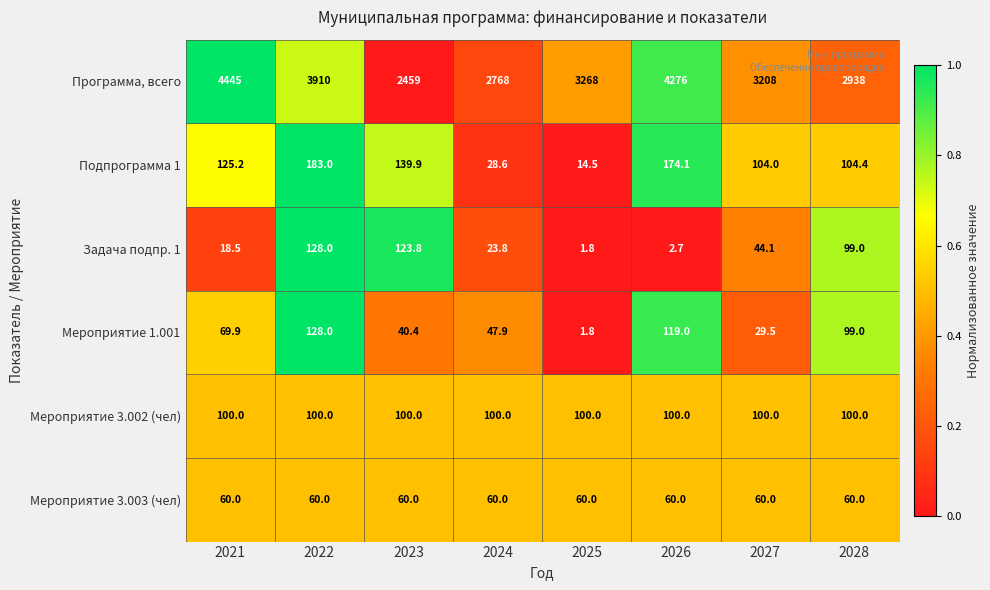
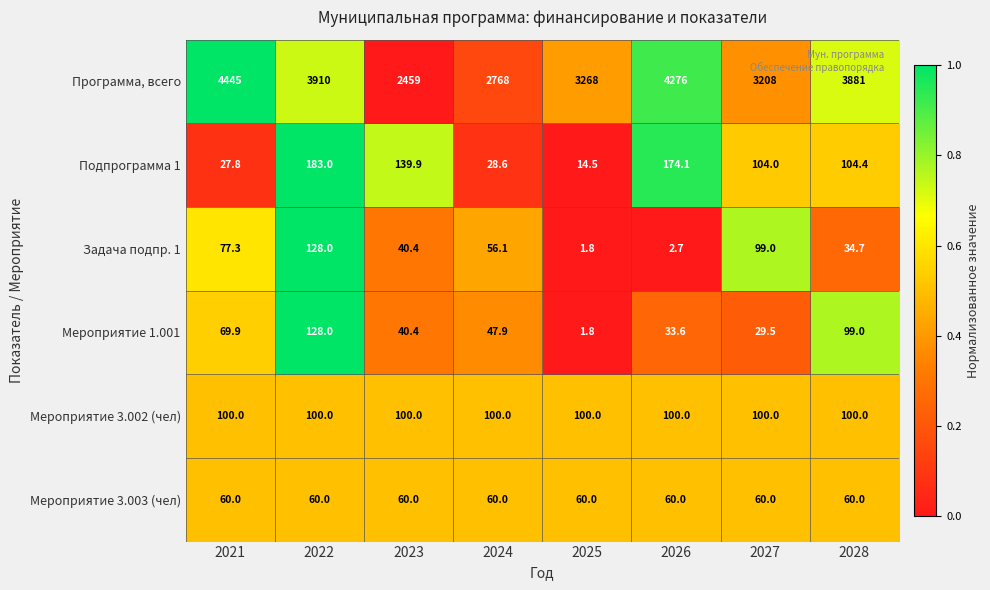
  {
    "Программа, всего": {
      "2021": 4445,
      "2022": 3910,
      "2023": 2459,
      "2024": 2768,
      "2025": 3268,
      "2026": 4276,
      "2027": 3208,
-     "2028": 2938
+     "2028": 3881
    },
    "Подпрограмма 1": {
-     "2021": 125.2,
+     "2021": 27.8,
      "2022": 183.0,
      "2023": 139.9,
      "2024": 28.6,
      "2025": 14.5,
      "2026": 174.1,
      "2027": 104.0,
      "2028": 104.4
    },
    "Задача подпр. 1": {
-     "2021": 18.5,
+     "2021": 77.3,
      "2022": 128.0,
-     "2023": 123.8,
-     "2024": 23.8,
+     "2023": 40.4,
+     "2024": 56.1,
      "2025": 1.8,
      "2026": 2.7,
-     "2027": 44.1,
-     "2028": 99.0
+     "2027": 99.0,
+     "2028": 34.7
    },
    "Мероприятие 1.001": {
      "2021": 69.9,
      "2022": 128.0,
      "2023": 40.4,
      "2024": 47.9,
      "2025": 1.8,
-     "2026": 119.0,
+     "2026": 33.6,
      "2027": 29.5,
      "2028": 99.0
    },
    "Мероприятие 3.002 (чел)": {
      "2021": 100.0,
      "2022": 100.0,
      "2023": 100.0,
      "2024": 100.0,
      "2025": 100.0,
      "2026": 100.0,
      "2027": 100.0,
      "2028": 100.0
    },
    "Мероприятие 3.003 (чел)": {
      "2021": 60.0,
      "2022": 60.0,
      "2023": 60.0,
      "2024": 60.0,
      "2025": 60.0,
      "2026": 60.0,
      "2027": 60.0,
      "2028": 60.0
    }
  }
